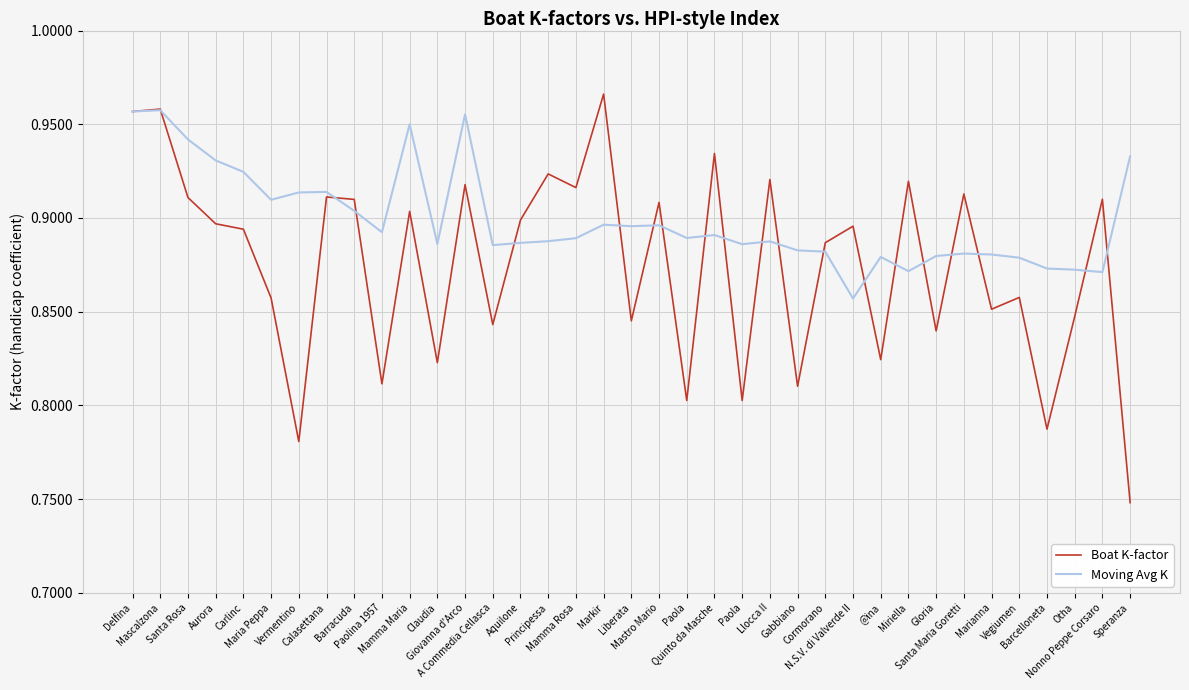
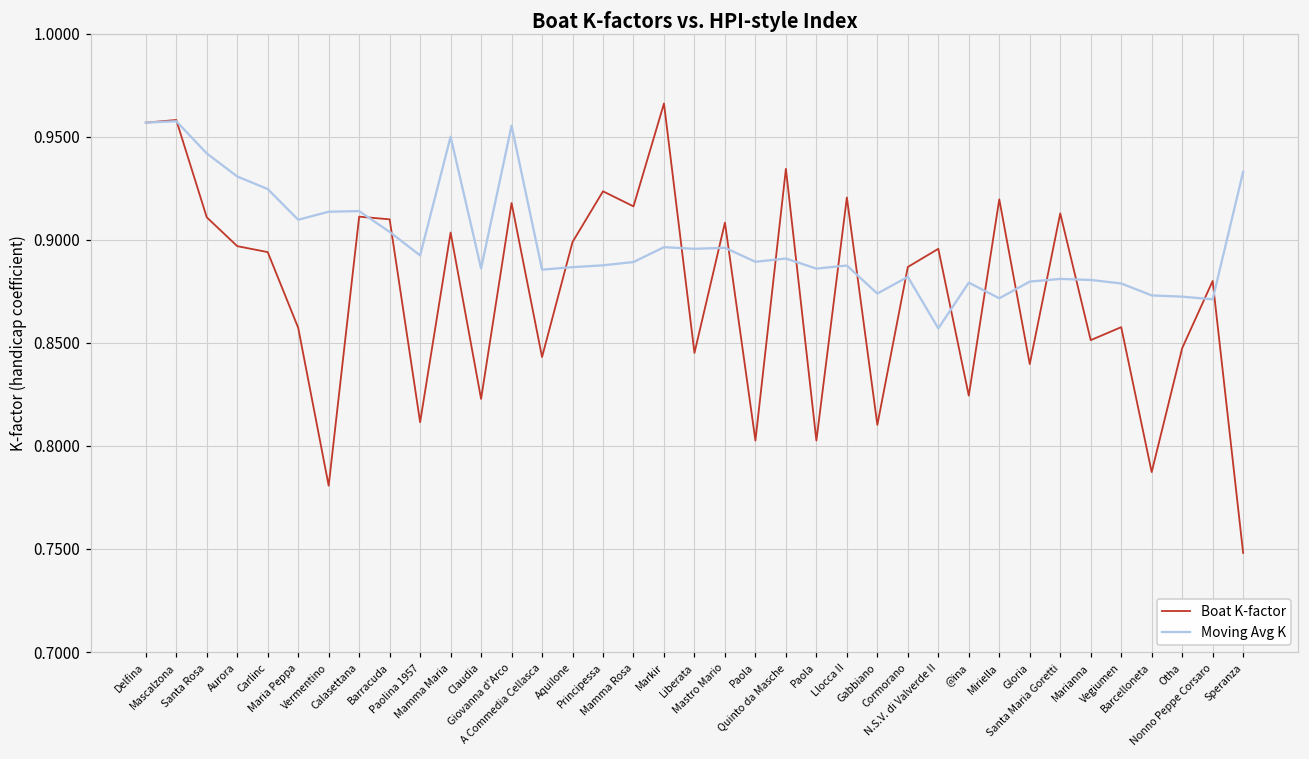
  {
    "Boat K-factor": {
      "Santa Rosa": 0.91,
      "Aurora": 0.897,
      "Carlinc": 0.894,
      "Maria Peppa": 0.857,
      "Vermentino": 0.78,
      "Calasettana": 0.91,
      "Barracuda": 0.91,
      "Paolina 1957": 0.812,
      "Mamma Maria": 0.904,
      "Claudia": 0.823,
      "Giovanna d'Arco": 0.918,
      "A Commedia Cellasca": 0.843,
      "Aquilone": 0.90,
      "Principessa": 0.924,
      "Mamma Rosa": 0.916,
      "Markir": 0.966,
      "Liberata": 0.845,
      "Mastro Mario": 0.908,
      "Quinto da Masche": 0.934,
      "Llocca II": 0.92,
      "Gabbiano": 0.81,
      "Cormorano": 0.887,
      "N.S.V. di Valverde II": 0.896,
      "@ina": 0.824,
      "Miriella": 0.92,
      "Gloria": 0.84,
      "Santa Maria Goretti": 0.913,
      "Marianna": 0.85,
      "Vegiumen": 0.858,
      "Barcelloneta": 0.787,
      "Otha": 0.847,
-     "Nonno Peppe Corsaro": 0.91,
+     "Nonno Peppe Corsaro": 0.88,
      "Speranza": 0.748
    },
    "Moving Avg K": {
      "Santa Rosa": 0.942,
      "Aurora": 0.931,
      "Carlinc": 0.925,
      "Maria Peppa": 0.910,
      "Vermentino": 0.914,
      "Calasettana": 0.914,
      "Barracuda": 0.904,
      "Paolina 1957": 0.892,
      "Mamma Maria": 0.950,
      "Claudia": 0.886,
      "Giovanna d'Arco": 0.955,
      "A Commedia Cellasca": 0.886,
      "Aquilone": 0.887,
      "Principessa": 0.888,
      "Mamma Rosa": 0.889,
      "Markir": 0.896,
      "Liberata": 0.896,
      "Mastro Mario": 0.896,
      "Quinto da Masche": 0.891,
      "Llocca II": 0.888,
-     "Gabbiano": 0.883,
+     "Gabbiano": 0.874,
      "Cormorano": 0.882,
      "N.S.V. di Valverde II": 0.857,
      "@ina": 0.879,
      "Miriella": 0.872,
      "Gloria": 0.880,
      "Santa Maria Goretti": 0.881,
      "Marianna": 0.881,
      "Vegiumen": 0.879,
      "Barcelloneta": 0.873,
      "Otha": 0.872,
      "Nonno Peppe Corsaro": 0.871,
      "Speranza": 0.933
    }
  }
